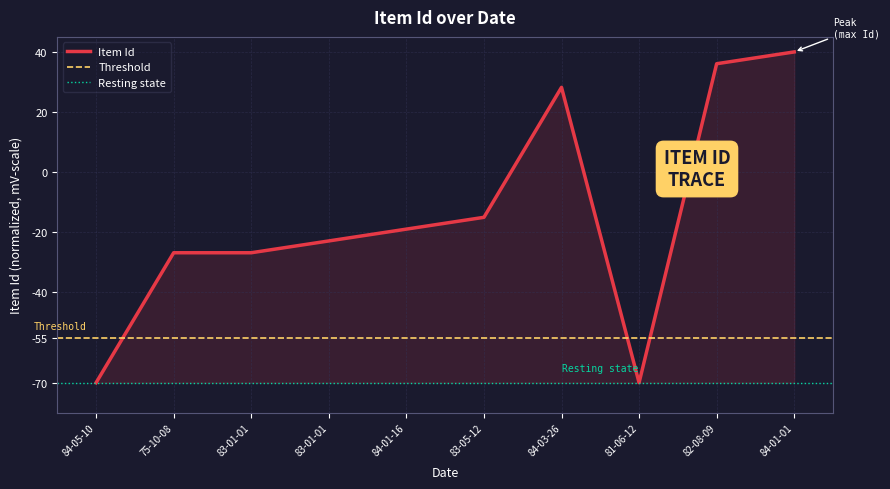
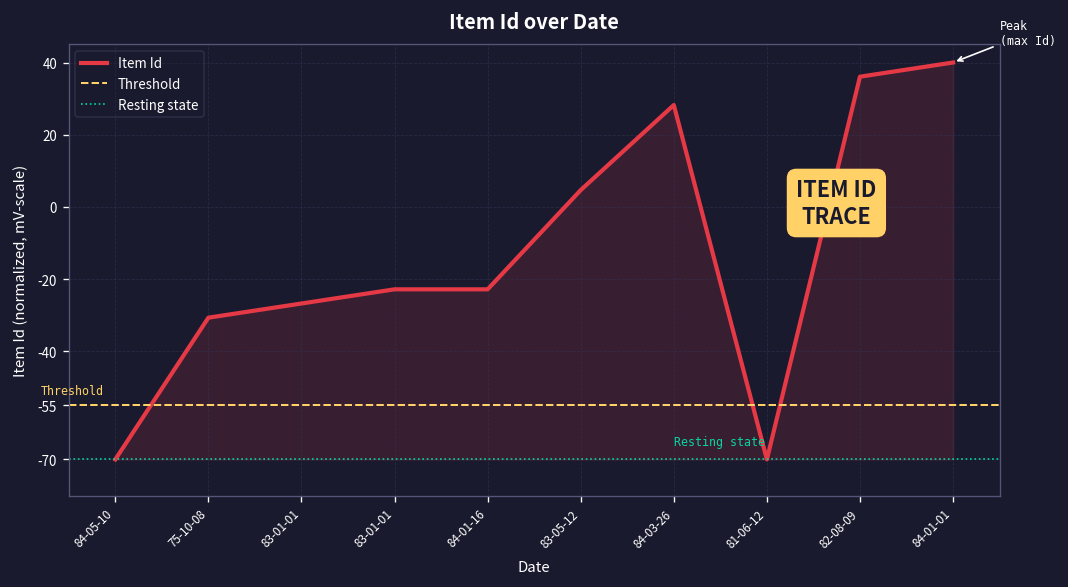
  {
    "84-05-10": -70,
-   "75-10-08": -27,
-   "84-01-16": -19,
-   "83-05-12": -15,
+   "75-10-08": -31,
+   "84-01-16": -23,
+   "83-05-12": 5,
    "84-03-26": 28,
    "81-06-12": -70,
    "82-08-09": 36,
    "84-01-01": 40
  }
